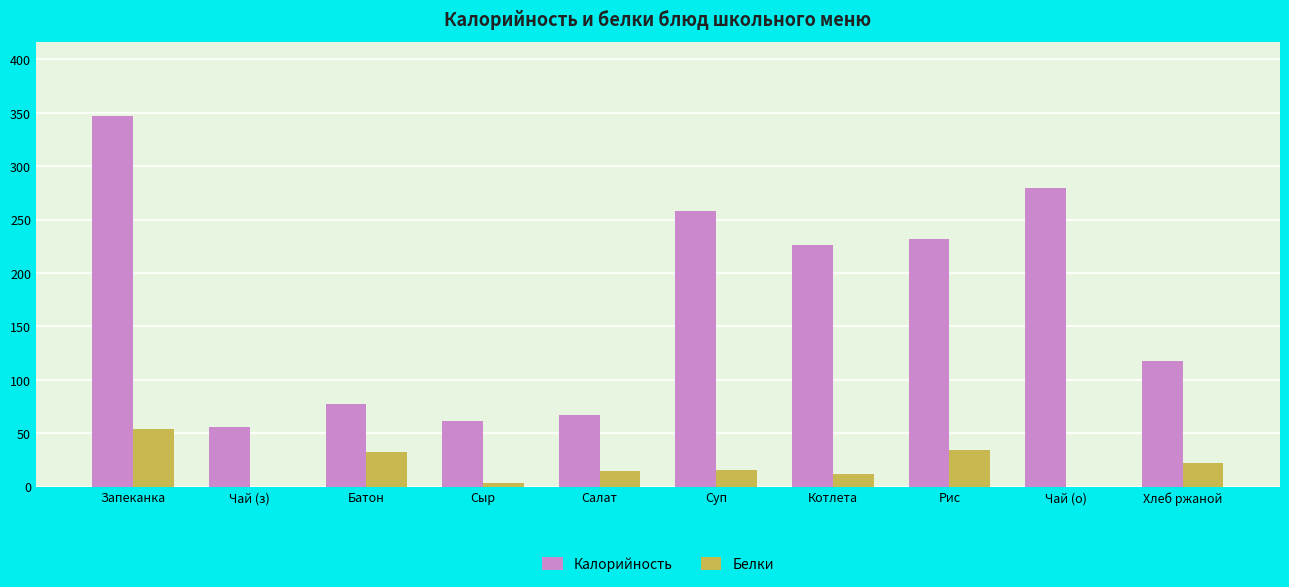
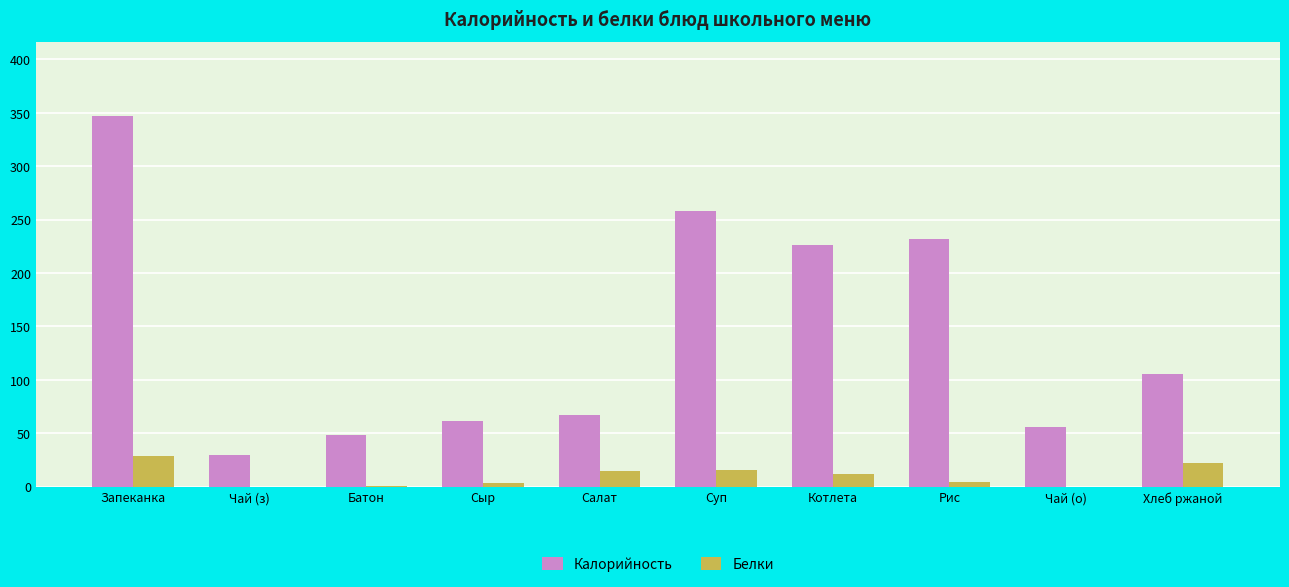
  {
    "Калорийность": {
      "Запеканка": 347,
-     "Чай (з)": 56,
-     "Батон": 77,
+     "Чай (з)": 30,
+     "Батон": 48,
      "Сыр": 61,
      "Салат": 67,
      "Суп": 258,
      "Котлета": 226,
      "Рис": 232,
-     "Чай (о)": 280,
-     "Хлеб ржаной": 118
+     "Чай (о)": 56,
+     "Хлеб ржаной": 105
    },
    "Белки": {
-     "Запеканка": 54,
+     "Запеканка": 29,
      "Чай (з)": 0,
-     "Батон": 32,
+     "Батон": 1,
      "Сыр": 3,
      "Салат": 15,
      "Суп": 16,
      "Котлета": 12,
-     "Рис": 34,
+     "Рис": 4,
      "Чай (о)": 0,
      "Хлеб ржаной": 22
    }
  }
